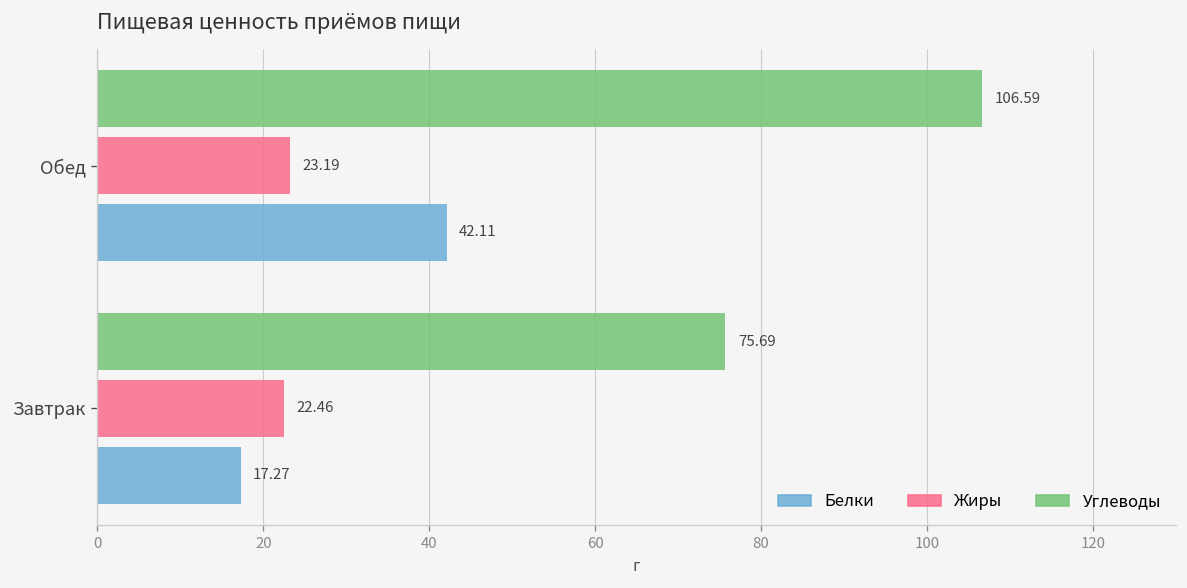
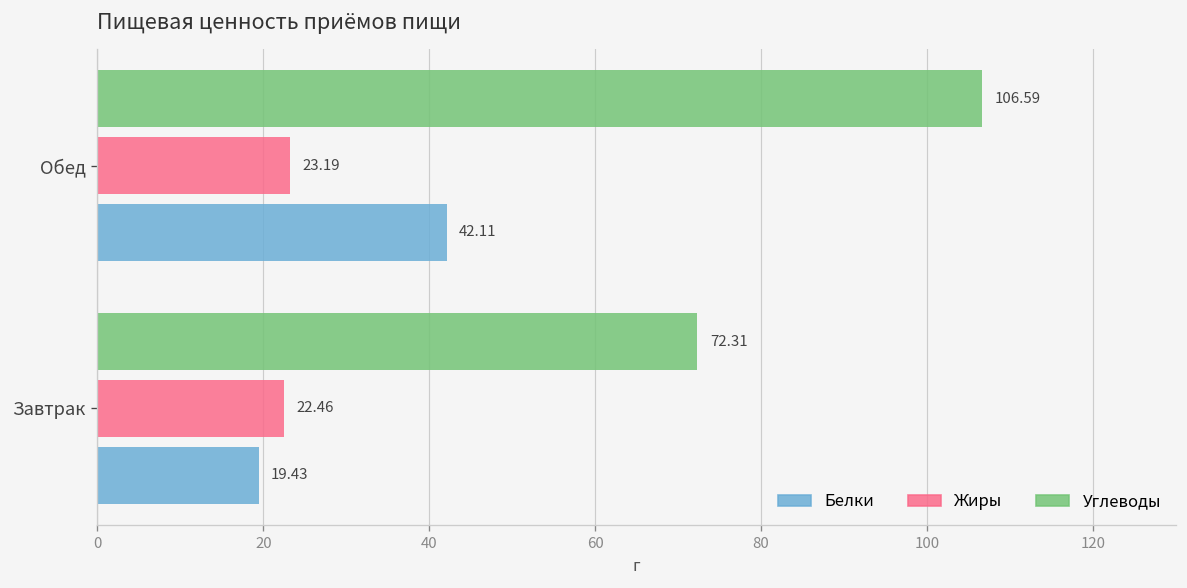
  {
    "Белки": {
      "Обед": 42.11,
-     "Завтрак": 17.27
+     "Завтрак": 19.43
    },
    "Жиры": {
      "Обед": 23.19,
      "Завтрак": 22.46
    },
    "Углеводы": {
      "Обед": 106.59,
-     "Завтрак": 75.69
+     "Завтрак": 72.31
    }
  }
